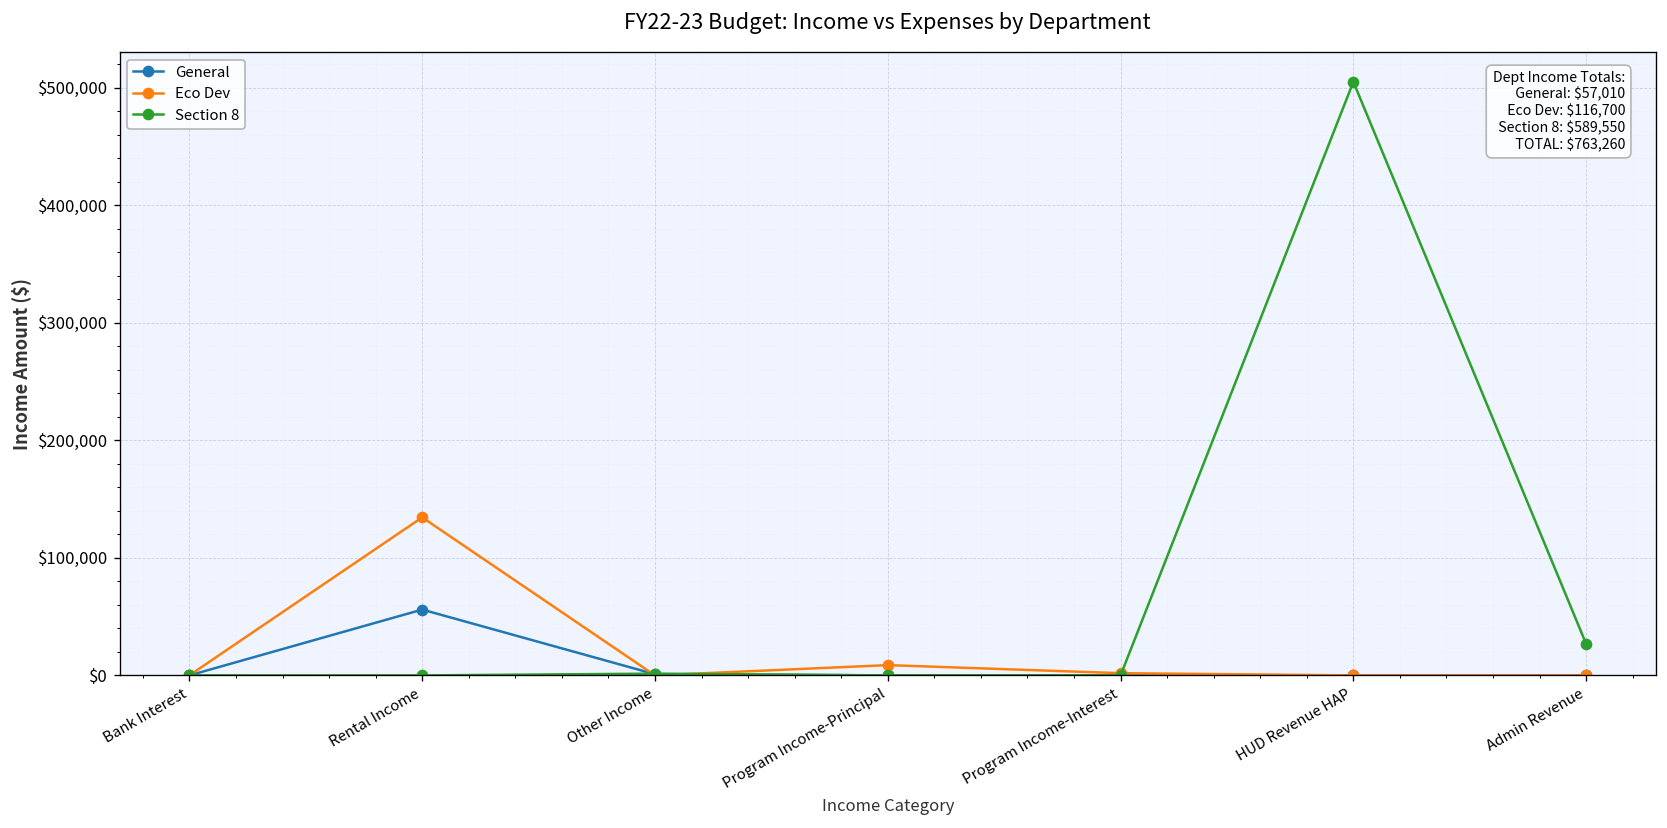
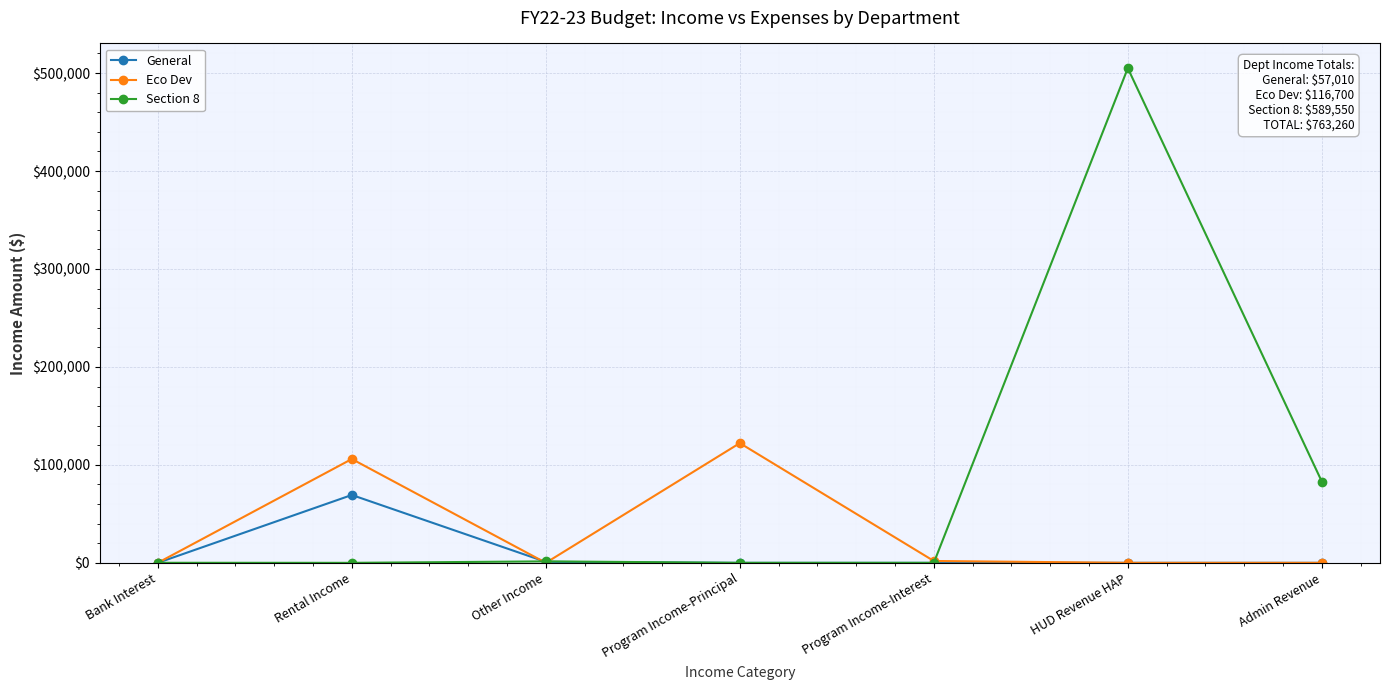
  {
    "General": {
-     "Rental Income": "$60,000"
+     "Rental Income": "$70,000"
    },
    "Eco Dev": {
-     "Rental Income": "$130,000",
-     "Program Income-Principal": "$10,000"
+     "Rental Income": "$110,000",
+     "Program Income-Principal": "$120,000"
    },
    "Section 8": {
      "Rental Income": "$0",
      "HUD Revenue HAP": "$510,000",
-     "Admin Revenue": "$30,000"
+     "Admin Revenue": "$80,000"
    }
  }
